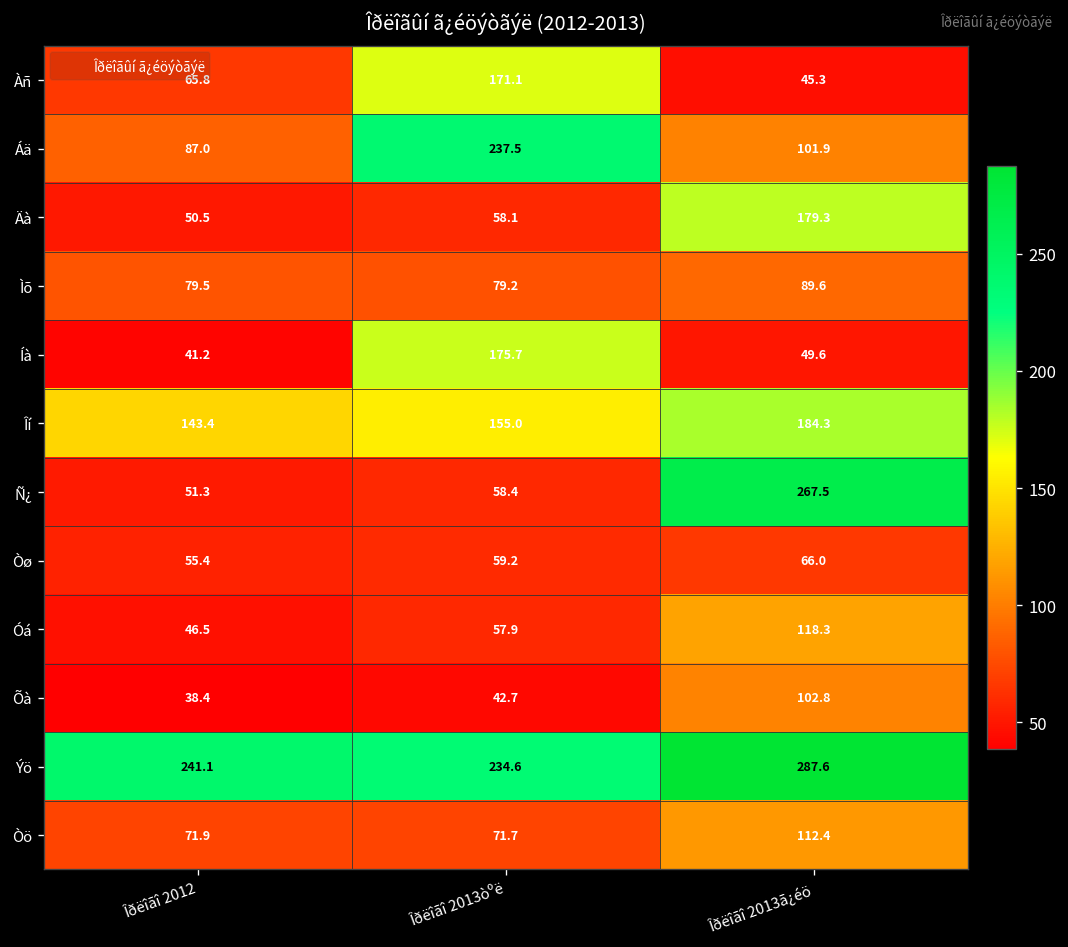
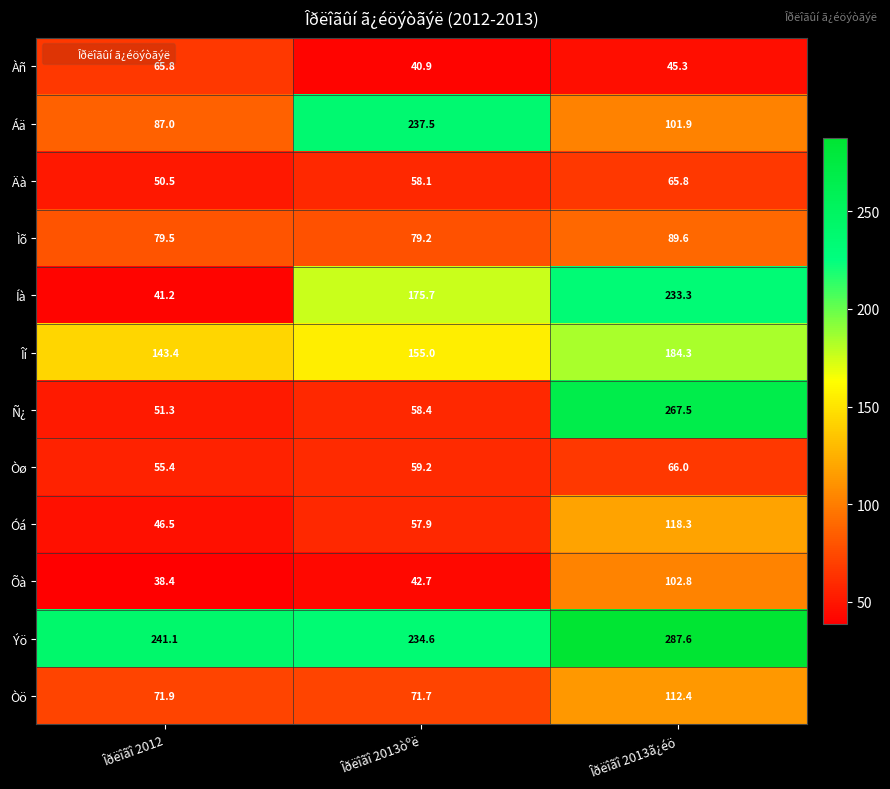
  {
    "Àñ": {
-     "Îðëîãî 2013òºë": 171.1,
+     "Îðëîãî 2013òºë": 40.9,
      "Îðëîãî 2013ã¿éö": 45.3
    },
    "Áä": {
      "Îðëîãî 2012": 87.0,
      "Îðëîãî 2013òºë": 237.5,
      "Îðëîãî 2013ã¿éö": 101.9
    },
    "Äà": {
      "Îðëîãî 2012": 50.5,
      "Îðëîãî 2013òºë": 58.1,
-     "Îðëîãî 2013ã¿éö": 179.3
+     "Îðëîãî 2013ã¿éö": 65.8
    },
    "Ìõ": {
      "Îðëîãî 2012": 79.5,
      "Îðëîãî 2013òºë": 79.2,
      "Îðëîãî 2013ã¿éö": 89.6
    },
    "Íà": {
      "Îðëîãî 2012": 41.2,
      "Îðëîãî 2013òºë": 175.7,
-     "Îðëîãî 2013ã¿éö": 49.6
+     "Îðëîãî 2013ã¿éö": 233.3
    },
    "Îí": {
      "Îðëîãî 2012": 143.4,
      "Îðëîãî 2013òºë": 155.0,
      "Îðëîãî 2013ã¿éö": 184.3
    },
    "Ñ¿": {
      "Îðëîãî 2012": 51.3,
      "Îðëîãî 2013òºë": 58.4,
      "Îðëîãî 2013ã¿éö": 267.5
    },
    "Òø": {
      "Îðëîãî 2012": 55.4,
      "Îðëîãî 2013òºë": 59.2,
      "Îðëîãî 2013ã¿éö": 66.0
    },
    "Óá": {
      "Îðëîãî 2012": 46.5,
      "Îðëîãî 2013òºë": 57.9,
      "Îðëîãî 2013ã¿éö": 118.3
    },
    "Õà": {
      "Îðëîãî 2012": 38.4,
      "Îðëîãî 2013òºë": 42.7,
      "Îðëîãî 2013ã¿éö": 102.8
    },
    "Ýö": {
      "Îðëîãî 2012": 241.1,
      "Îðëîãî 2013òºë": 234.6,
      "Îðëîãî 2013ã¿éö": 287.6
    },
    "Òö": {
      "Îðëîãî 2012": 71.9,
      "Îðëîãî 2013òºë": 71.7,
      "Îðëîãî 2013ã¿éö": 112.4
    }
  }
